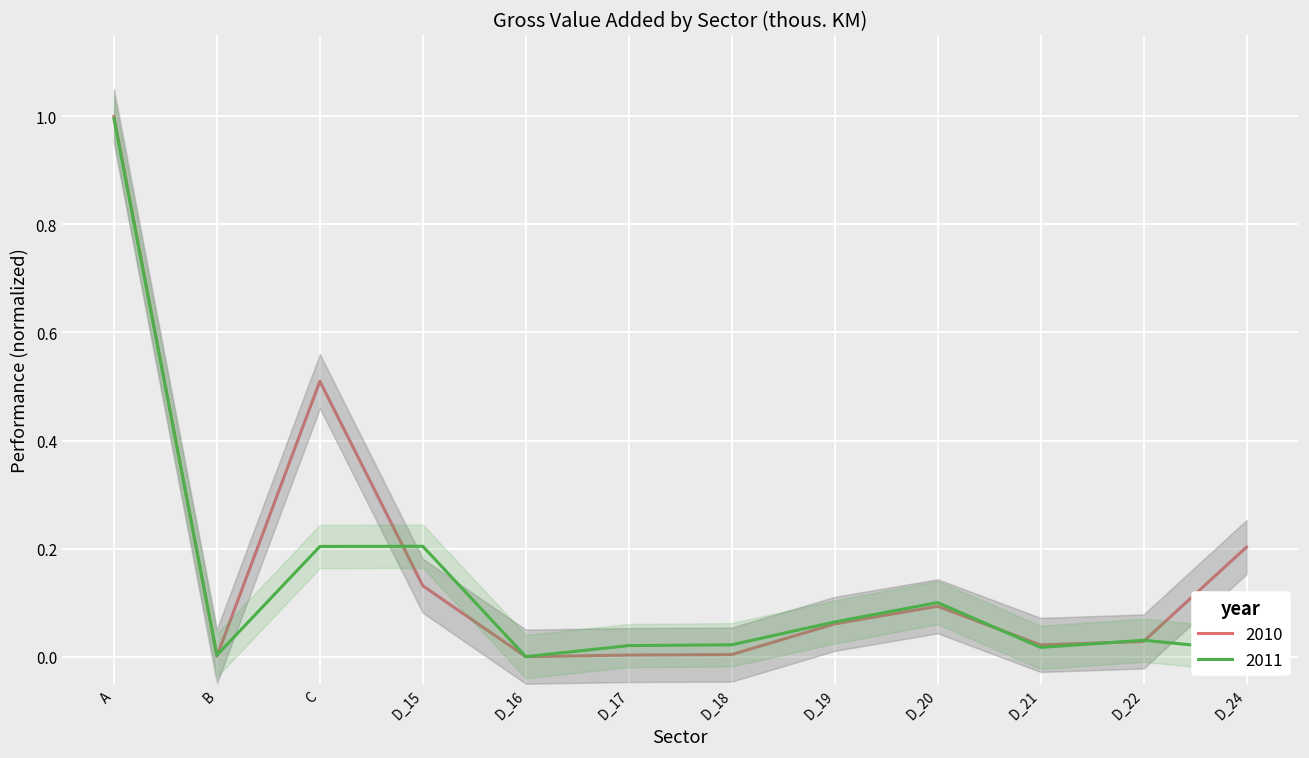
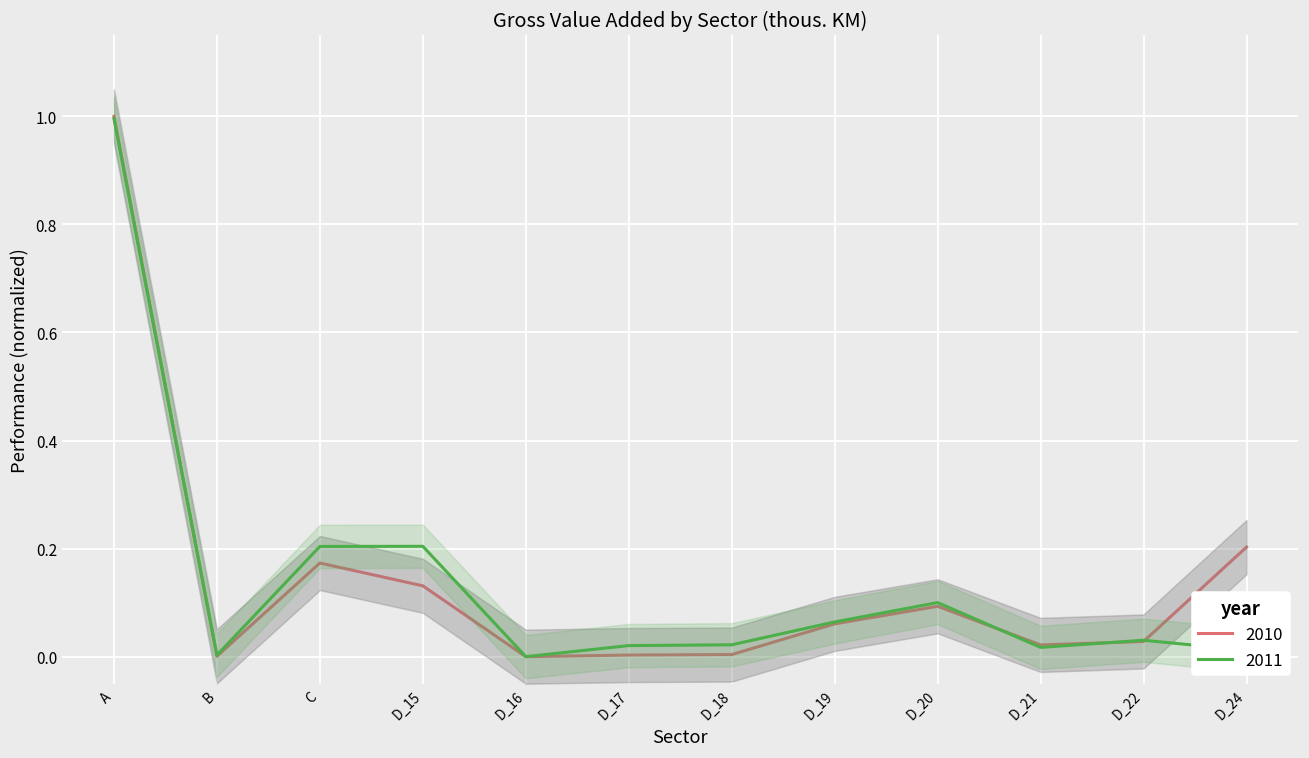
  {
    "2010": {
-     "C": 0.51,
+     "C": 0.17,
      "D_15": 0.13,
      "D_17": 0.00,
      "D_18": 0.00,
      "D_20": 0.09,
      "D_24": 0.20
    }
  }
